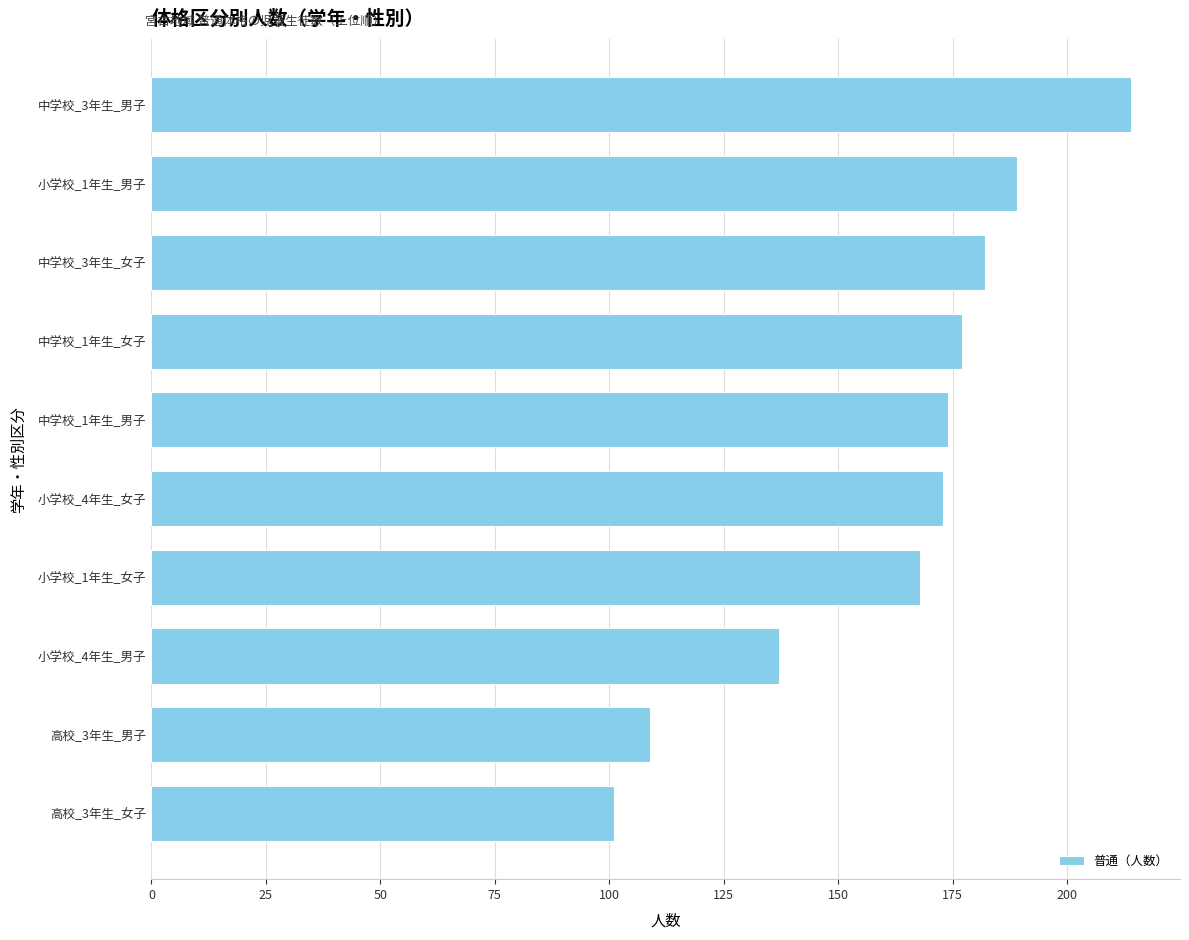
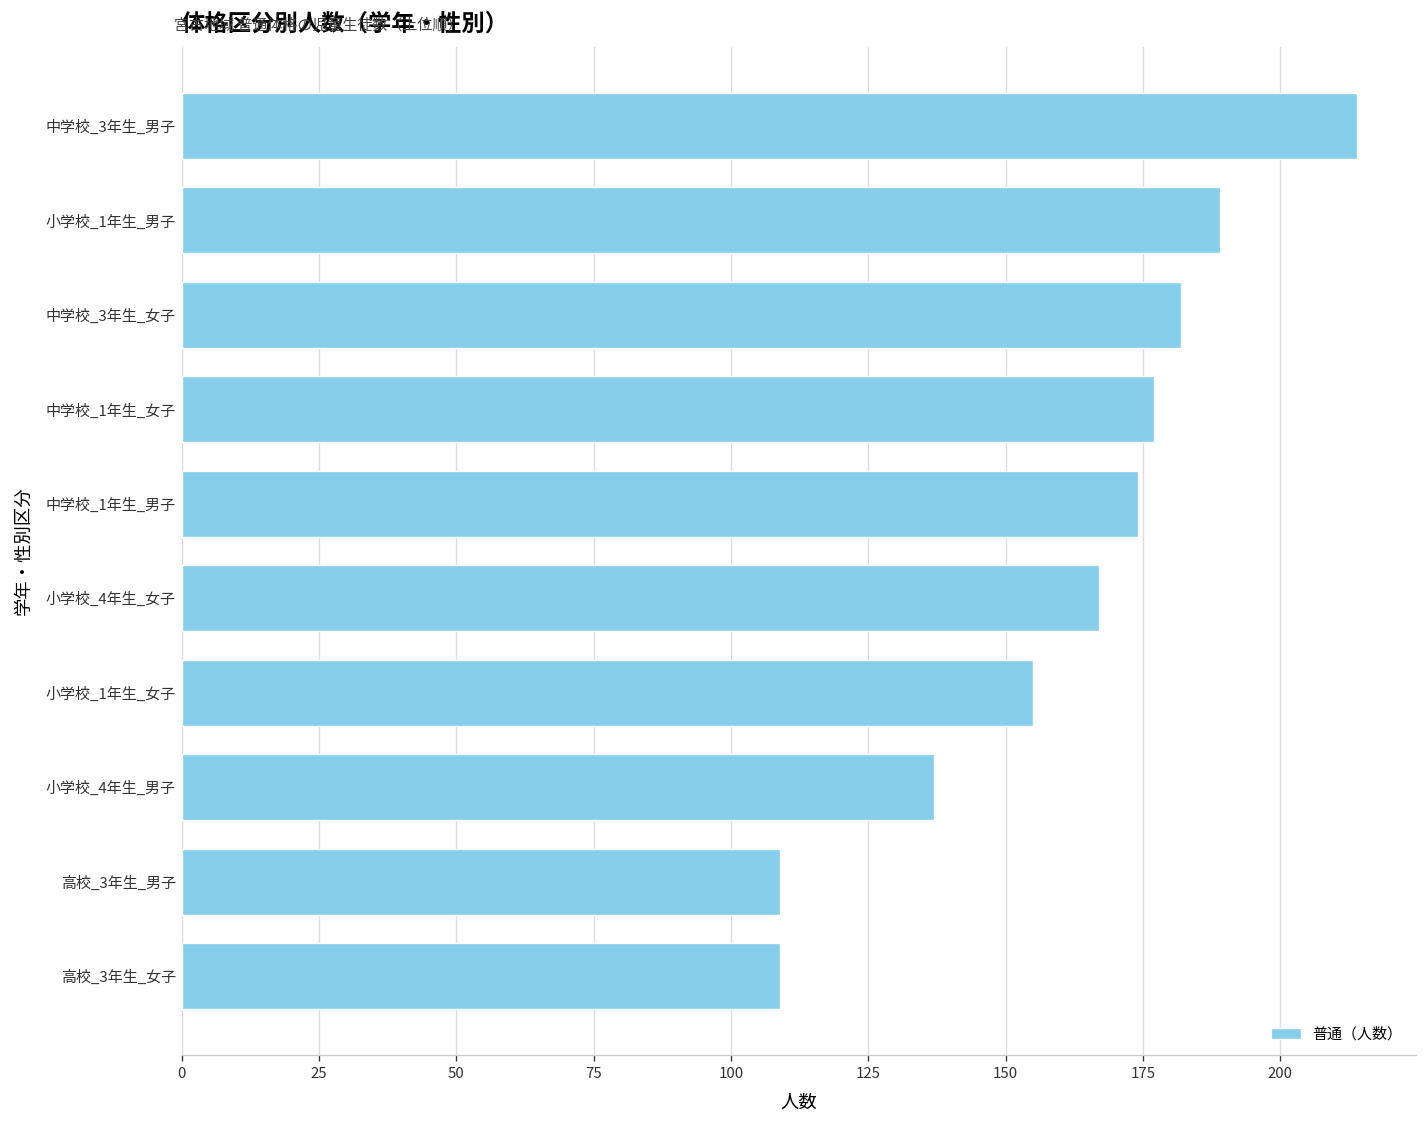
  {
    "中学校_3年生_男子": 214,
    "小学校_1年生_男子": 189,
    "中学校_3年生_女子": 182,
    "中学校_1年生_女子": 177,
    "中学校_1年生_男子": 174,
-   "小学校_4年生_女子": 173,
-   "小学校_1年生_女子": 168,
+   "小学校_4年生_女子": 167,
+   "小学校_1年生_女子": 155,
    "小学校_4年生_男子": 137,
    "高校_3年生_男子": 109,
-   "高校_3年生_女子": 101
+   "高校_3年生_女子": 109
  }
